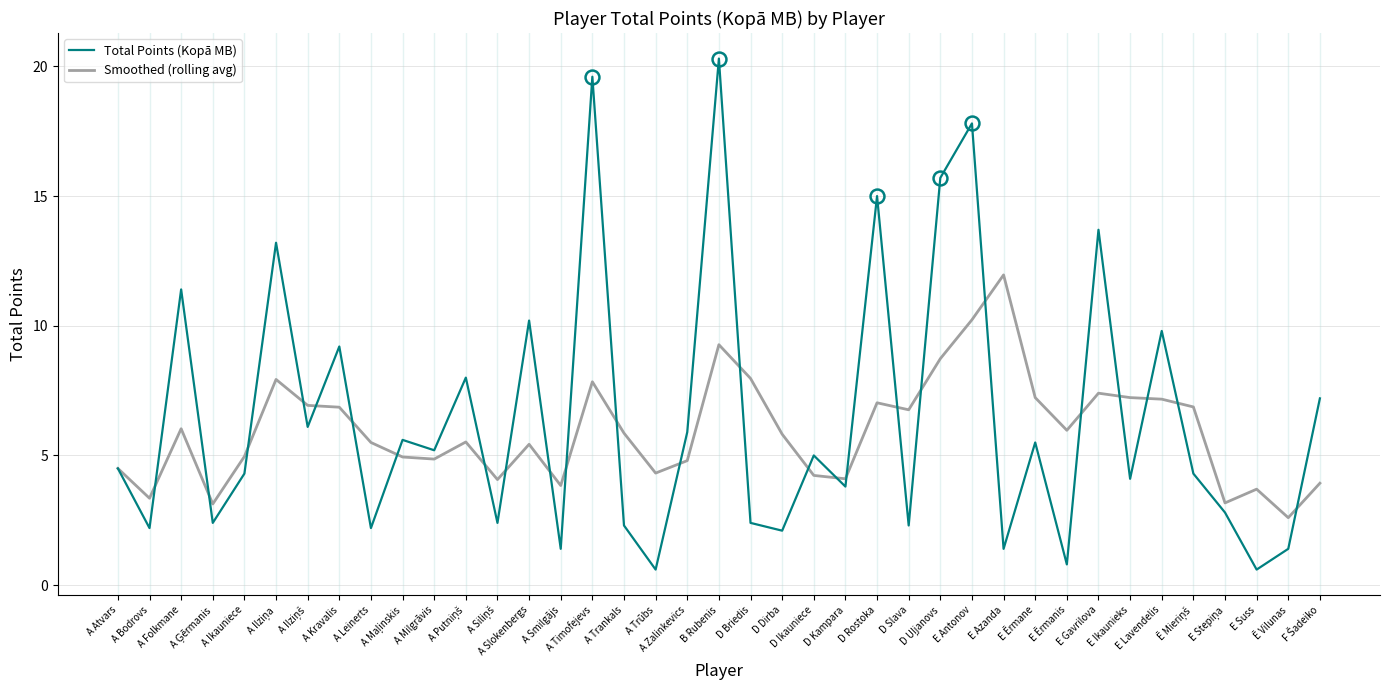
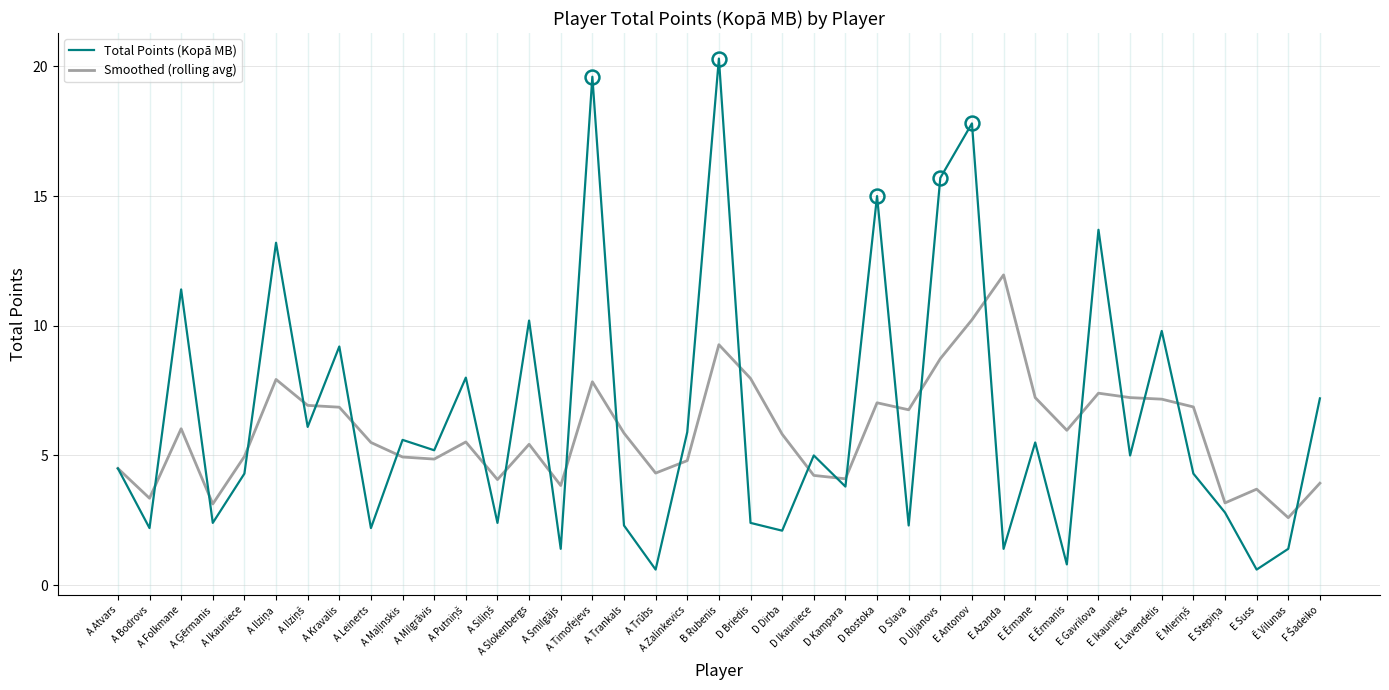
  {
    "Total Points (Kopā MB)": {
      "A Bodrovs": 2.2,
      "A Folkmane": 11.4,
      "A Ģērmanis": 2.4,
      "A Ikauniece": 4.3,
      "A Ilziņa": 13.2,
      "A Ilziņš": 6.1,
      "A Kravalis": 9.2,
      "A Leinerts": 2.2,
      "A Maļinskis": 5.6,
      "A Milgrāvis": 5.2,
      "A Putniņš": 8.0,
      "A Siliņš": 2.4,
      "A Slokenbergs": 10.2,
      "A Smilgājs": 1.4,
      "A Trankals": 2.3,
      "A Trūbs": 0.6,
      "A Zalinkevics": 5.9,
      "D Briedis": 2.4,
      "D Dirba": 2.1,
      "D Ikauniece": 5.0,
      "D Kampara": 3.8,
      "D Slava": 2.3,
      "E Azanda": 1.4,
      "E Ērmane": 5.5,
      "E Ērmanis": 0.8,
      "E Gavrilova": 13.7,
-     "E Ikaunieks": 4.1,
+     "E Ikaunieks": 5.0,
      "E Lavendelis": 9.8,
      "Ē Mieriņš": 4.3,
      "E Stepiņa": 2.8,
      "E Suss": 0.6,
      "Ē Vilunas": 1.4,
      "F Šadeiko": 7.2
    },
    "Smoothed (rolling avg)": {
      "A Bodrovs": 3.4,
      "A Folkmane": 6.0,
      "A Ģērmanis": 3.1,
      "A Ikauniece": 5.0,
      "A Ilziņa": 7.9,
      "A Ilziņš": 6.9,
      "A Kravalis": 6.9,
      "A Leinerts": 5.5,
      "A Maļinskis": 4.9,
      "A Milgrāvis": 4.9,
      "A Putniņš": 5.5,
      "A Siliņš": 4.1,
      "A Slokenbergs": 5.4,
      "A Smilgājs": 3.8,
      "A Timofejevs": 7.8,
      "A Trankals": 5.9,
      "A Trūbs": 4.3,
      "A Zalinkevics": 4.8,
      "B Rubenis": 9.3,
      "D Briedis": 8.0,
      "D Dirba": 5.8,
      "D Ikauniece": 4.2,
      "D Kampara": 4.1,
      "D Rostoka": 7.0,
      "D Slava": 6.8,
      "D Uļjanovs": 8.7,
      "E Antonov": 10.2,
      "E Azanda": 12.0,
      "E Ērmane": 7.2,
      "E Ērmanis": 6.0,
      "E Gavrilova": 7.4,
      "E Ikaunieks": 7.2,
      "E Lavendelis": 7.2,
      "Ē Mieriņš": 6.9,
      "E Stepiņa": 3.2,
      "E Suss": 3.7,
      "Ē Vilunas": 2.6,
      "F Šadeiko": 3.9
    }
  }
